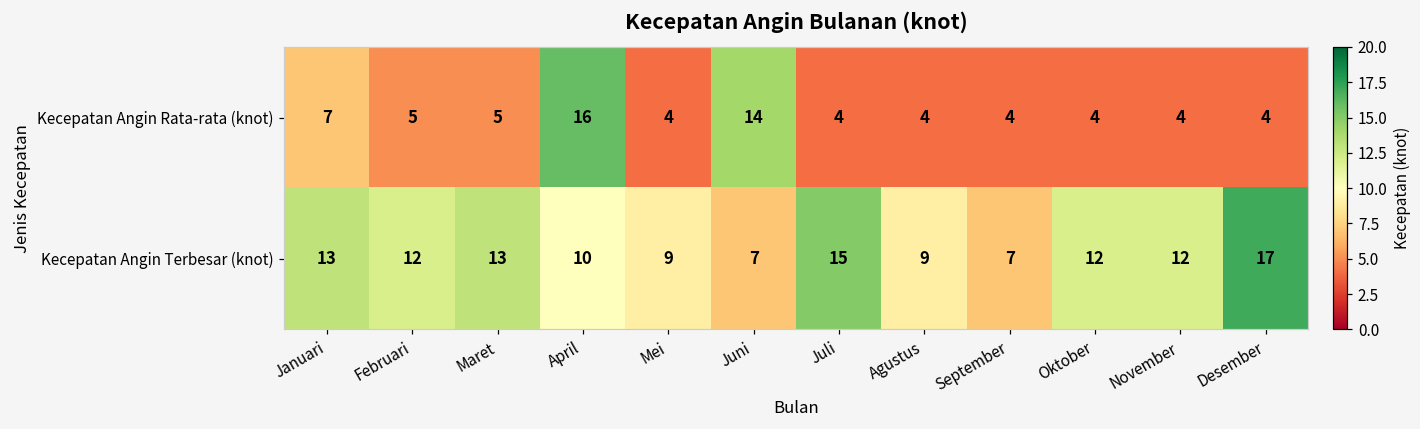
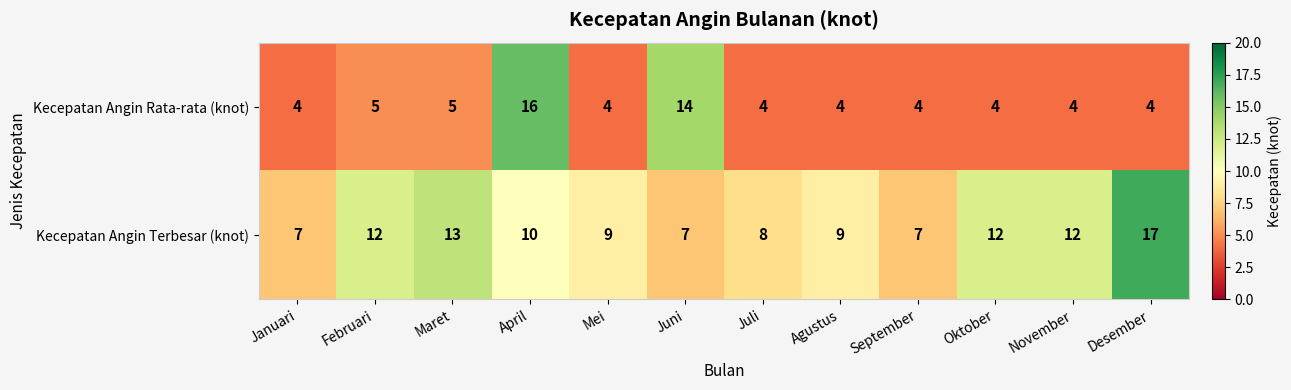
  {
    "Kecepatan Angin Rata-rata (knot)": {
-     "Januari": 7,
+     "Januari": 4,
      "Februari": 5,
      "Maret": 5,
      "April": 16,
      "Mei": 4,
      "Juni": 14,
      "Juli": 4,
      "Agustus": 4,
      "September": 4,
      "Oktober": 4,
      "November": 4,
      "Desember": 4
    },
    "Kecepatan Angin Terbesar (knot)": {
-     "Januari": 13,
+     "Januari": 7,
      "Februari": 12,
      "Maret": 13,
      "April": 10,
      "Mei": 9,
      "Juni": 7,
-     "Juli": 15,
+     "Juli": 8,
      "Agustus": 9,
      "September": 7,
      "Oktober": 12,
      "November": 12,
      "Desember": 17
    }
  }
